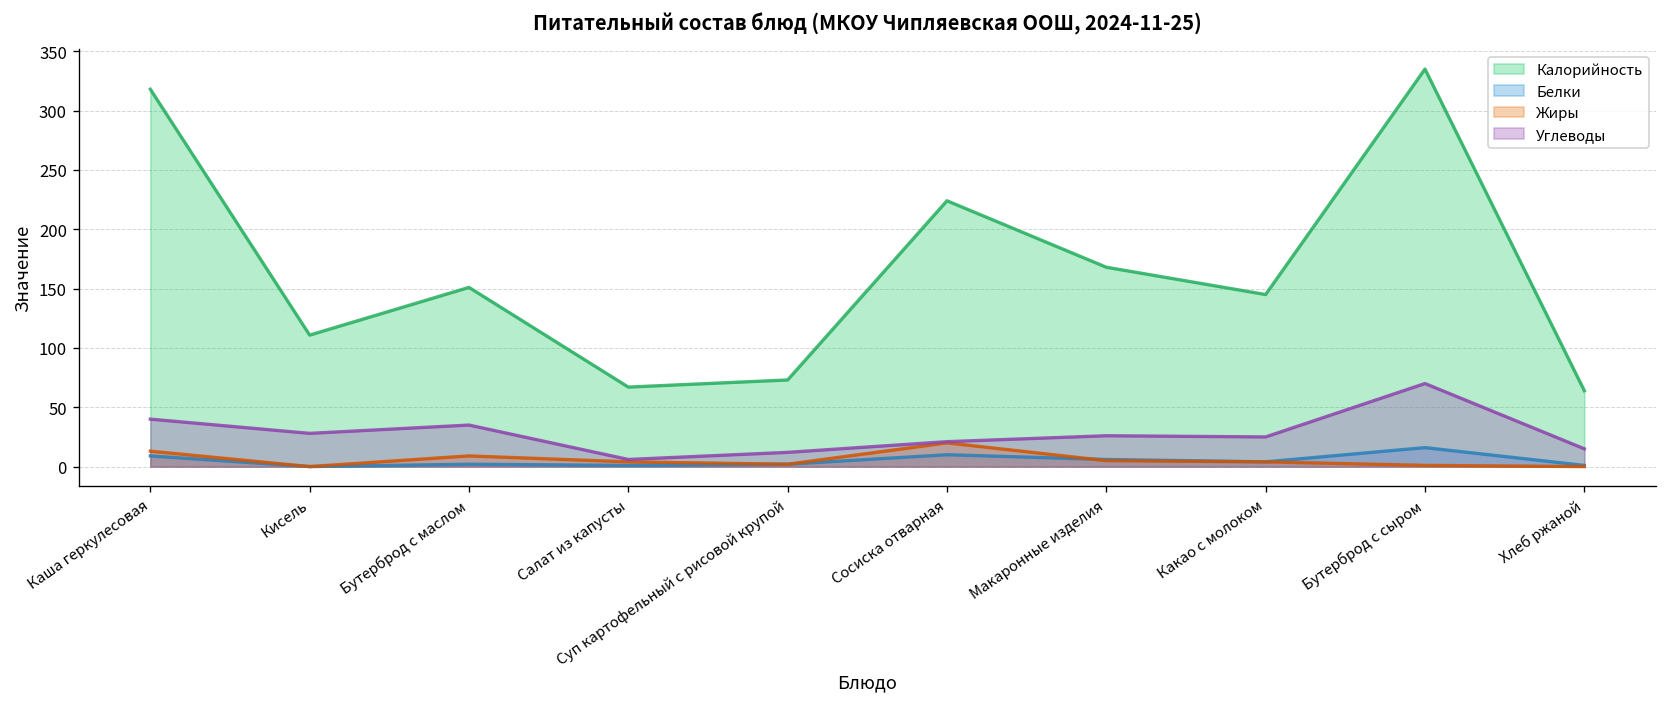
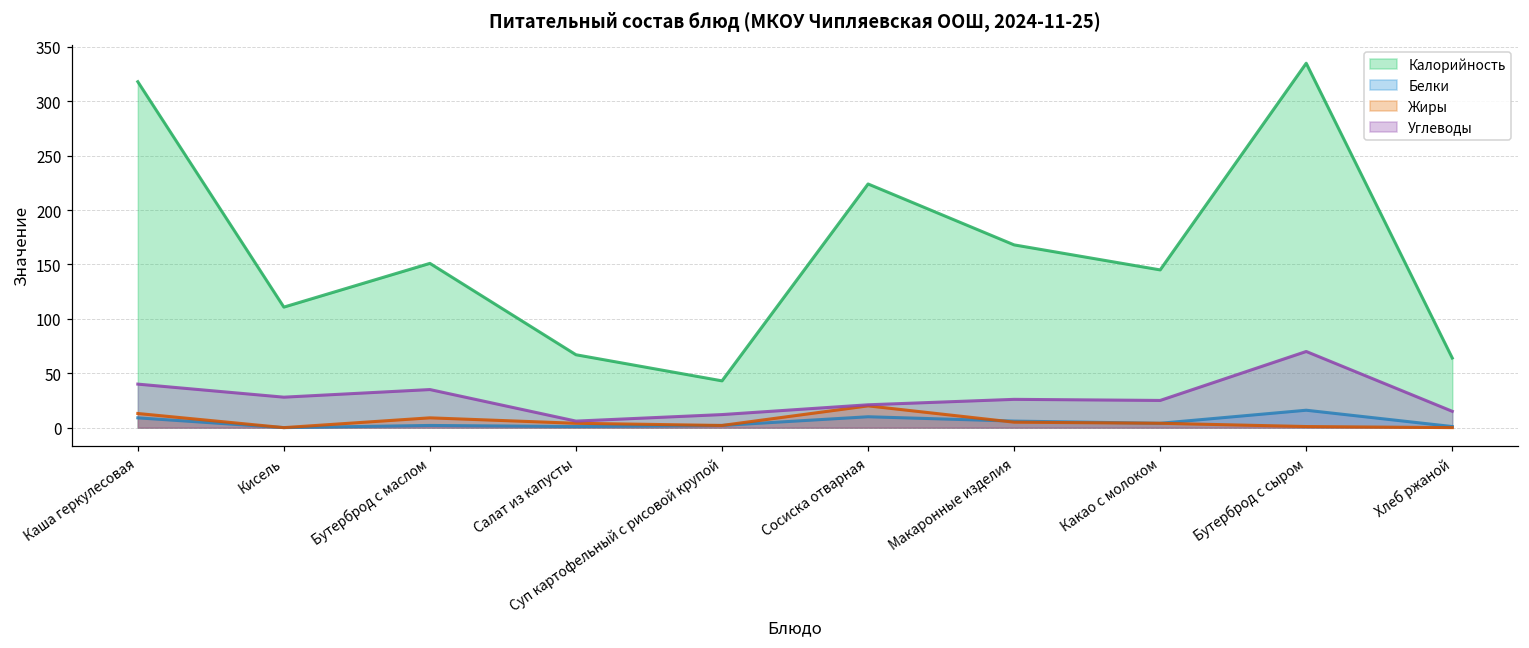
  {
    "Калорийность": {
      "Каша геркулесовая": 320,
      "Кисель": 110,
      "Бутерброд с маслом": 150,
      "Салат из капусты": 70,
-     "Суп картофельный с рисовой крупой": 70,
+     "Суп картофельный с рисовой крупой": 40,
      "Сосиска отварная": 220,
      "Макаронные изделия": 170,
      "Какао с молоком": 150,
      "Бутерброд с сыром": 340,
      "Хлеб ржаной": 60
    },
    "Белки": {
      "Каша геркулесовая": 10,
      "Бутерброд с маслом": 0,
      "Салат из капусты": 0,
      "Сосиска отварная": 10,
      "Бутерброд с сыром": 20
    },
    "Жиры": {
      "Каша геркулесовая": 10,
      "Бутерброд с маслом": 10,
      "Бутерброд с сыром": 0
    },
    "Углеводы": {
      "Каша геркулесовая": 40,
      "Кисель": 30,
      "Бутерброд с маслом": 40,
      "Суп картофельный с рисовой крупой": 10,
      "Макаронные изделия": 30,
      "Какао с молоком": 30,
      "Бутерброд с сыром": 70,
      "Хлеб ржаной": 20
    }
  }
